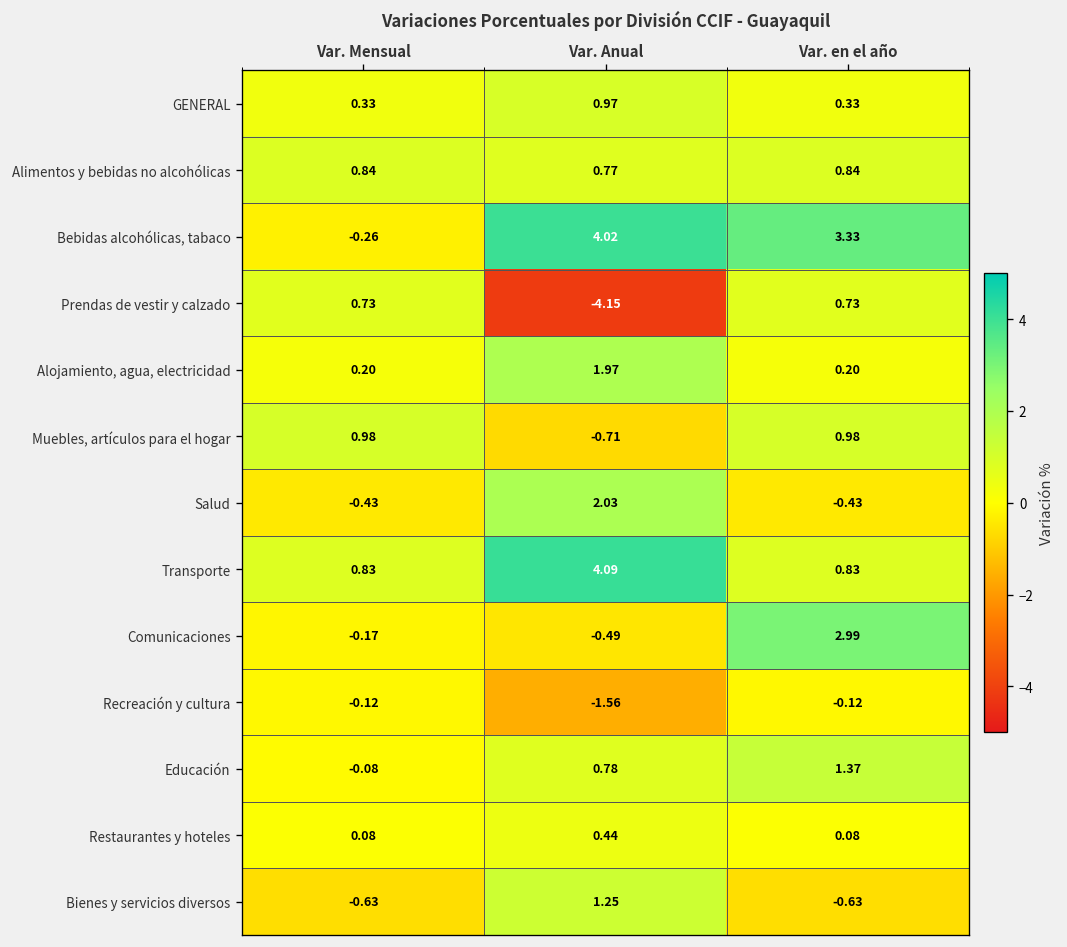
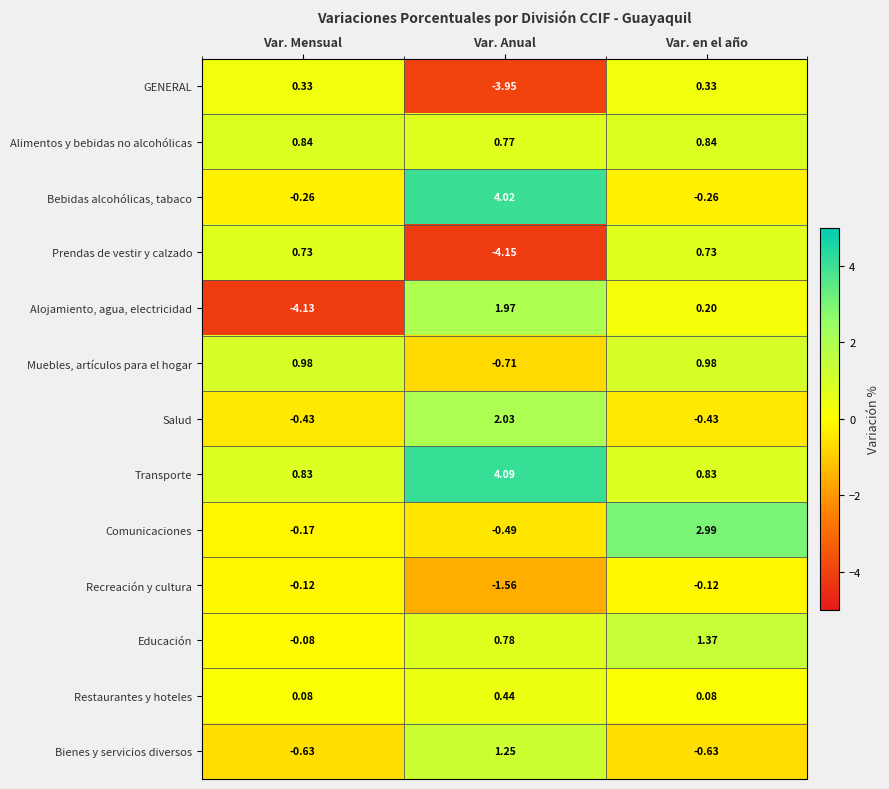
  {
    "GENERAL": {
      "Var. Mensual": 0.33,
-     "Var. Anual": 0.97,
+     "Var. Anual": -3.95,
      "Var. en el año": 0.33
    },
    "Alimentos y bebidas no alcohólicas": {
      "Var. Mensual": 0.84,
      "Var. Anual": 0.77,
      "Var. en el año": 0.84
    },
    "Bebidas alcohólicas, tabaco": {
      "Var. Mensual": -0.26,
      "Var. Anual": 4.02,
-     "Var. en el año": 3.33
+     "Var. en el año": -0.26
    },
    "Prendas de vestir y calzado": {
      "Var. Mensual": 0.73,
      "Var. Anual": -4.15,
      "Var. en el año": 0.73
    },
    "Alojamiento, agua, electricidad": {
-     "Var. Mensual": 0.20,
+     "Var. Mensual": -4.13,
      "Var. Anual": 1.97,
      "Var. en el año": 0.20
    },
    "Muebles, artículos para el hogar": {
      "Var. Mensual": 0.98,
      "Var. Anual": -0.71,
      "Var. en el año": 0.98
    },
    "Salud": {
      "Var. Mensual": -0.43,
      "Var. Anual": 2.03,
      "Var. en el año": -0.43
    },
    "Transporte": {
      "Var. Mensual": 0.83,
      "Var. Anual": 4.09,
      "Var. en el año": 0.83
    },
    "Comunicaciones": {
      "Var. Mensual": -0.17,
      "Var. Anual": -0.49,
      "Var. en el año": 2.99
    },
    "Recreación y cultura": {
      "Var. Mensual": -0.12,
      "Var. Anual": -1.56,
      "Var. en el año": -0.12
    },
    "Educación": {
      "Var. Mensual": -0.08,
      "Var. Anual": 0.78,
      "Var. en el año": 1.37
    },
    "Restaurantes y hoteles": {
      "Var. Mensual": 0.08,
      "Var. Anual": 0.44,
      "Var. en el año": 0.08
    },
    "Bienes y servicios diversos": {
      "Var. Mensual": -0.63,
      "Var. Anual": 1.25,
      "Var. en el año": -0.63
    }
  }
